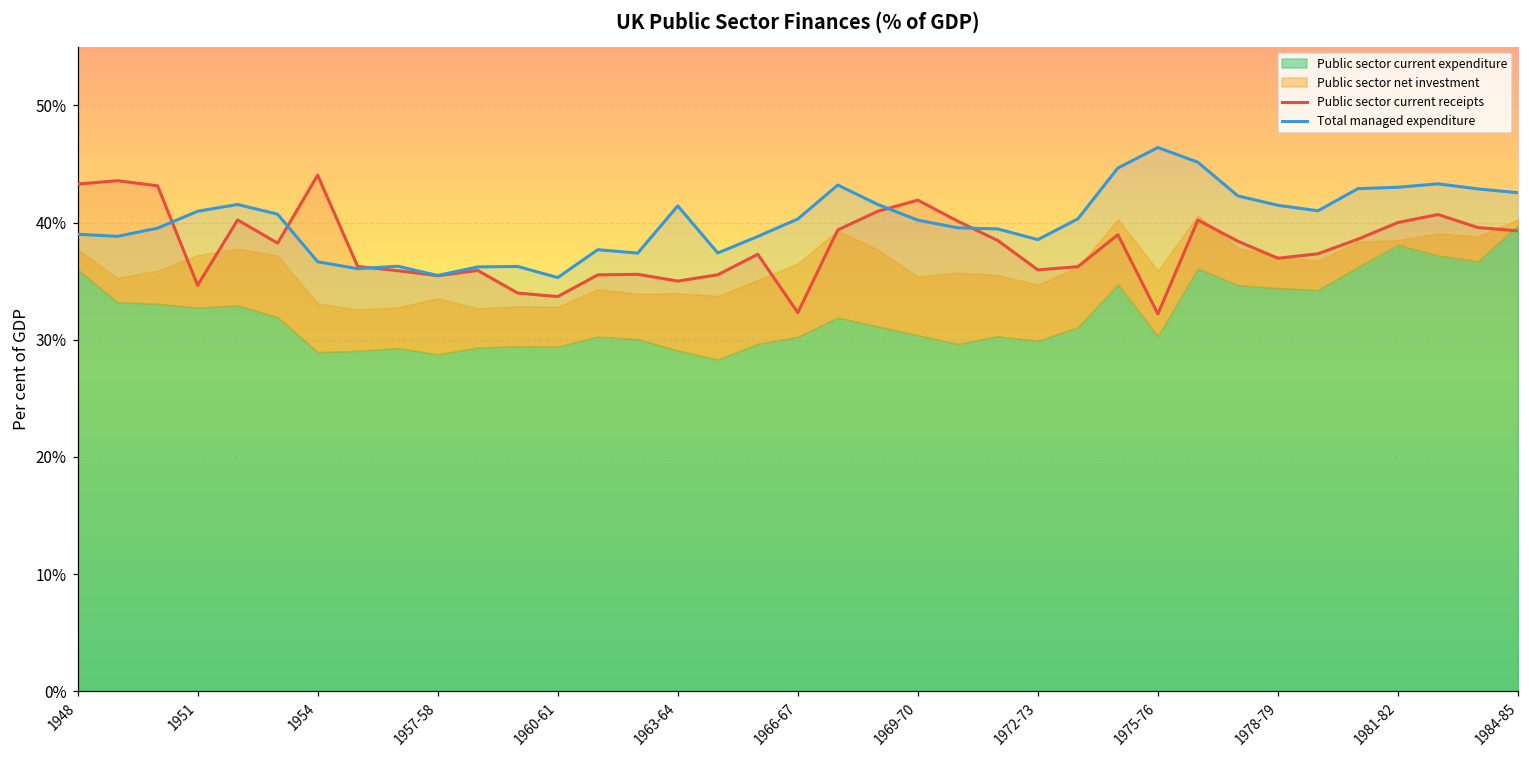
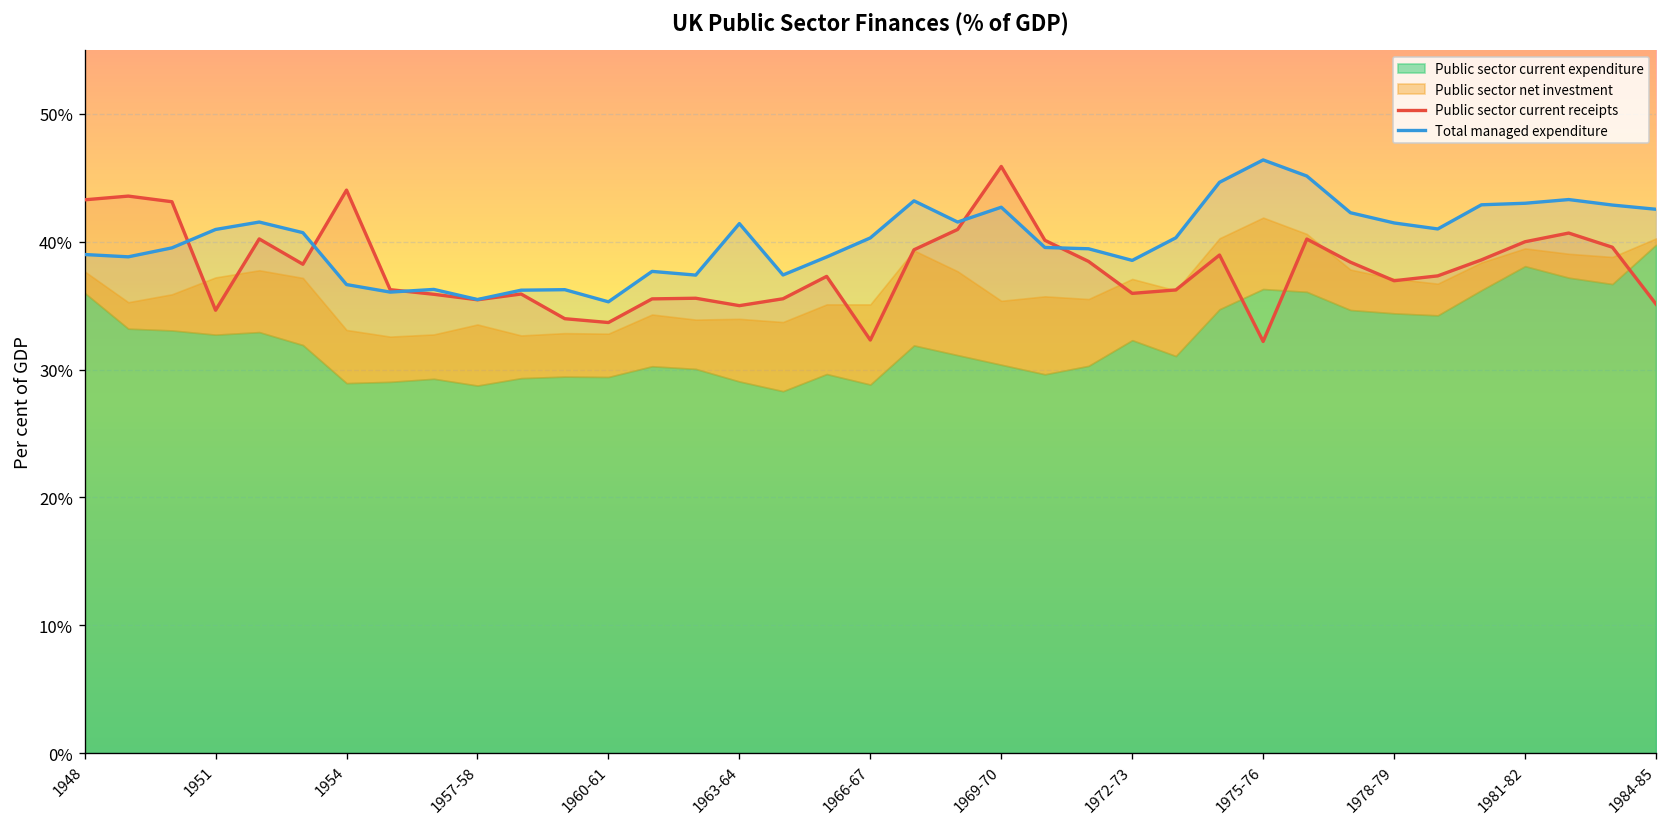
  {
    "Public sector current receipts": {
      "1948": "43.3%",
      "1951": "34.6%",
      "1954": "44.0%",
      "1960-61": "33.7%",
      "1963-64": "35.0%",
      "1966-67": "32.3%",
-     "1969-70": "41.9%",
+     "1969-70": "45.9%",
      "1972-73": "36.0%",
      "1975-76": "32.2%",
      "1981-82": "40.0%",
-     "1984-85": "39.3%"
+     "1984-85": "35.1%"
    },
    "Public sector current expenditure": {
      "1948": "36.0%",
      "1951": "32.7%",
      "1954": "28.9%",
      "1957-58": "28.8%",
      "1960-61": "29.4%",
      "1963-64": "29.1%",
-     "1966-67": "30.2%",
+     "1966-67": "28.8%",
      "1969-70": "30.4%",
-     "1972-73": "29.9%",
-     "1975-76": "30.3%",
+     "1972-73": "32.3%",
+     "1975-76": "36.3%",
      "1978-79": "34.4%",
      "1981-82": "38.1%",
      "1984-85": "39.8%"
    },
    "Total managed expenditure": {
      "1948": "39.0%",
      "1951": "41.0%",
      "1954": "36.7%",
      "1960-61": "35.3%",
      "1963-64": "41.4%",
      "1966-67": "40.3%",
-     "1969-70": "40.2%",
+     "1969-70": "42.7%",
      "1972-73": "38.5%",
      "1975-76": "46.4%",
      "1978-79": "41.5%",
      "1981-82": "43.0%",
      "1984-85": "42.5%"
    },
    "Public sector net investment": {
      "1948": "1.7%",
      "1951": "4.5%",
      "1954": "4.2%",
      "1957-58": "4.8%",
      "1960-61": "3.4%",
      "1963-64": "4.9%",
      "1966-67": "6.3%",
      "1969-70": "5.0%",
      "1972-73": "4.8%",
      "1975-76": "5.6%",
-     "1981-82": "0.4%",
+     "1981-82": "1.4%",
      "1984-85": "0.5%"
    }
  }
